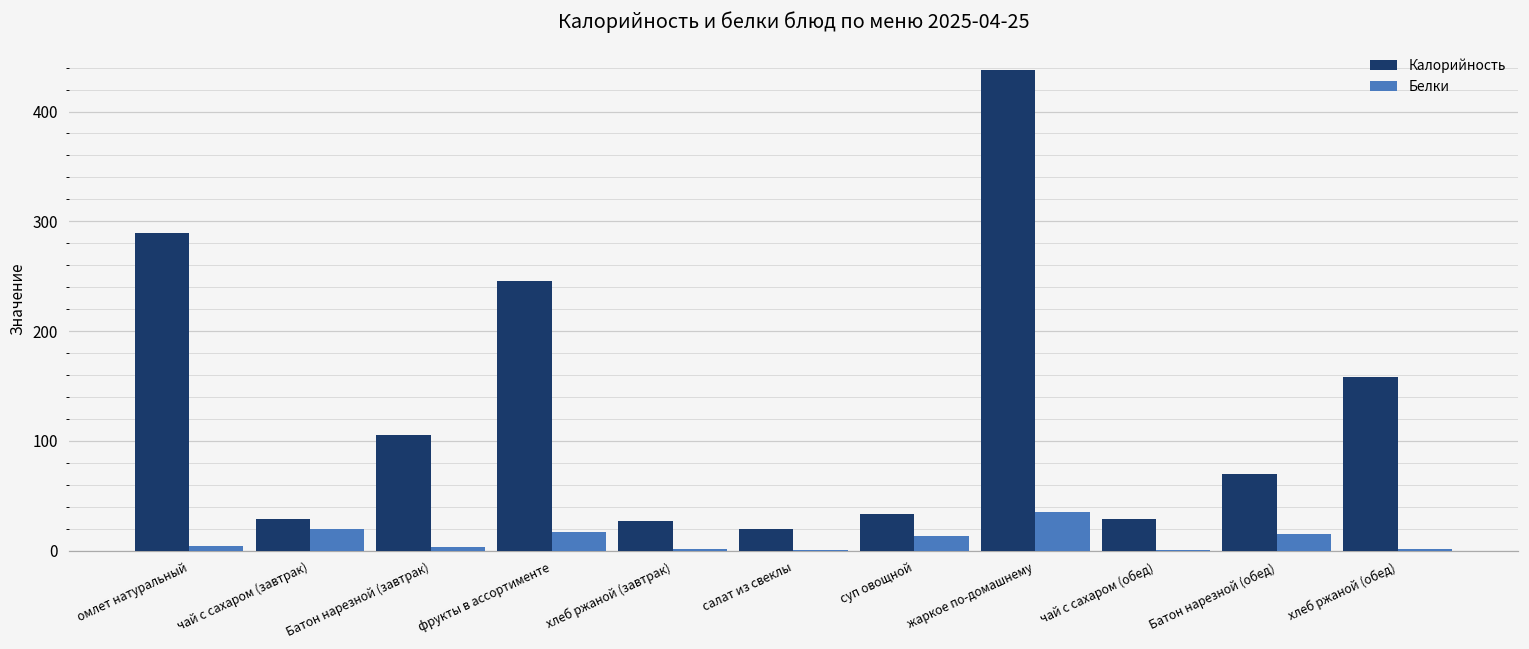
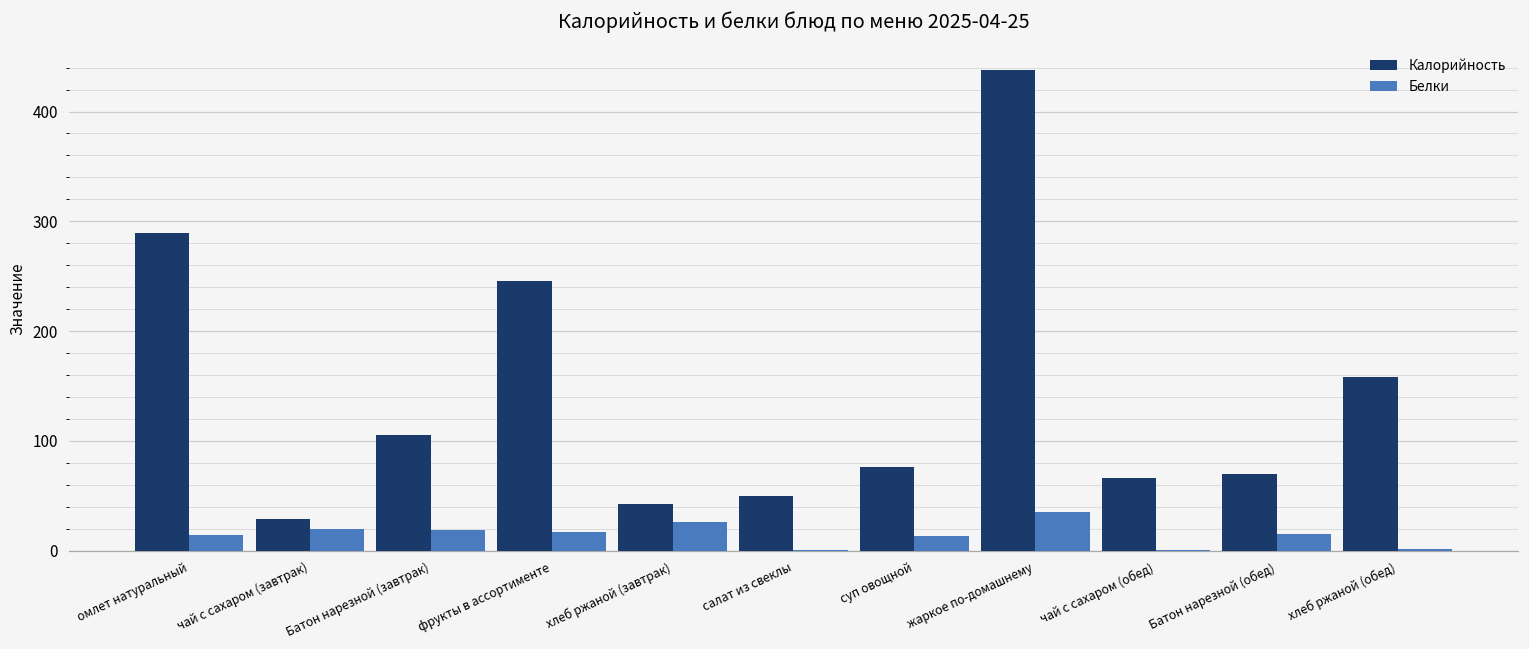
  {
    "Калорийность": {
      "омлет натуральный": 290,
      "чай с сахаром (завтрак)": 30,
      "Батон нарезной (завтрак)": 110,
      "фрукты в ассортименте": 250,
-     "хлеб ржаной (завтрак)": 30,
-     "салат из свеклы": 20,
-     "суп овощной": 30,
+     "хлеб ржаной (завтрак)": 40,
+     "салат из свеклы": 50,
+     "суп овощной": 80,
      "жаркое по-домашнему": 440,
-     "чай с сахаром (обед)": 30,
+     "чай с сахаром (обед)": 70,
      "Батон нарезной (обед)": 70,
      "хлеб ржаной (обед)": 160
    },
    "Белки": {
-     "омлет натуральный": 0,
+     "омлет натуральный": 10,
      "чай с сахаром (завтрак)": 20,
-     "Батон нарезной (завтрак)": 0,
+     "Батон нарезной (завтрак)": 20,
      "фрукты в ассортименте": 20,
-     "хлеб ржаной (завтрак)": 0,
+     "хлеб ржаной (завтрак)": 30,
      "суп овощной": 10,
      "жаркое по-домашнему": 40,
      "Батон нарезной (обед)": 20
    }
  }
